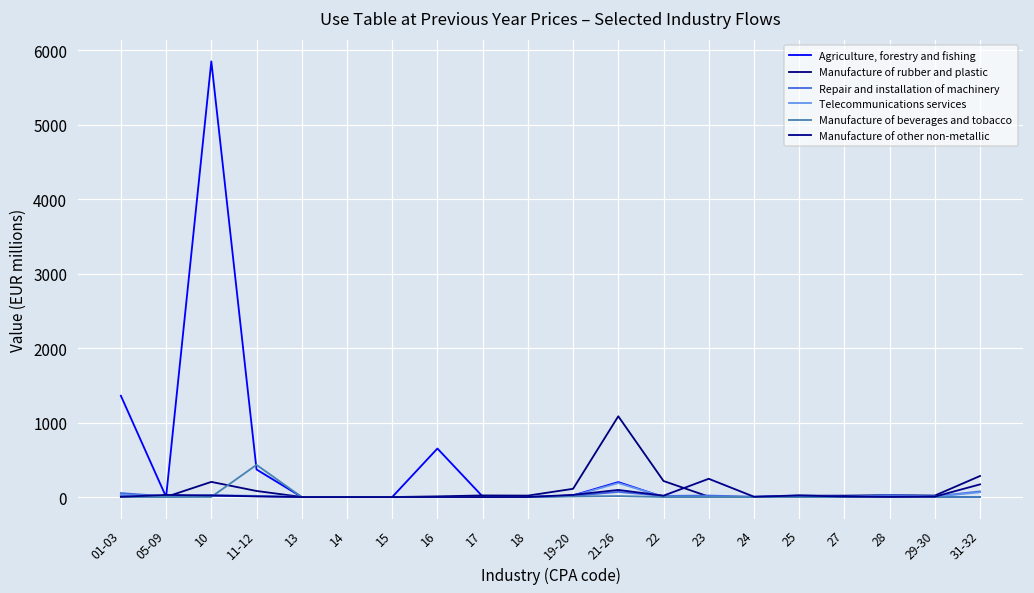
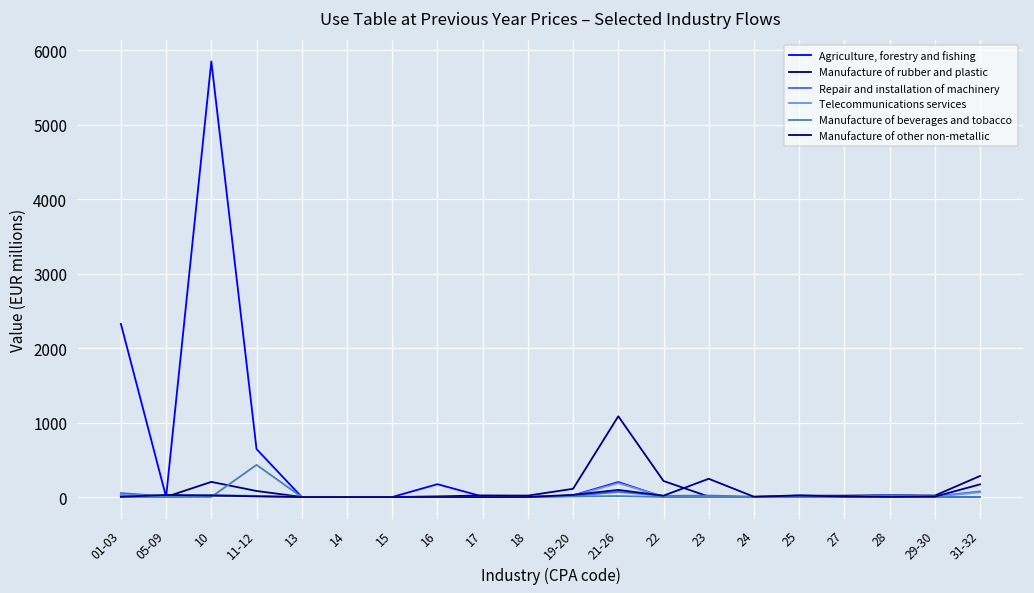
  {
    "Agriculture, forestry and fishing": {
-     "01-03": 1400,
+     "01-03": 2300,
      "10": 5900,
-     "11-12": 400,
-     "16": 700
+     "11-12": 600,
+     "16": 200
    }
  }
